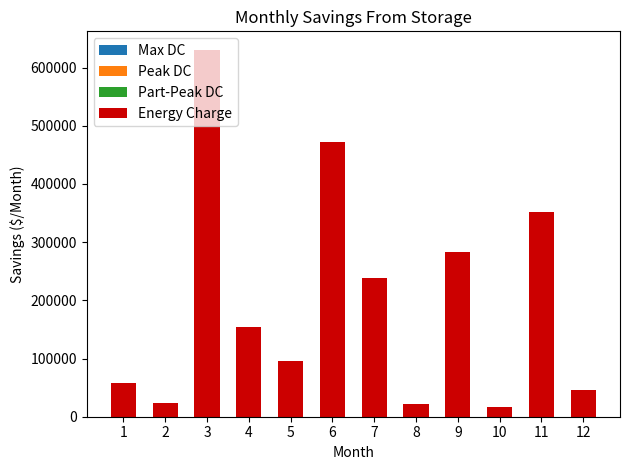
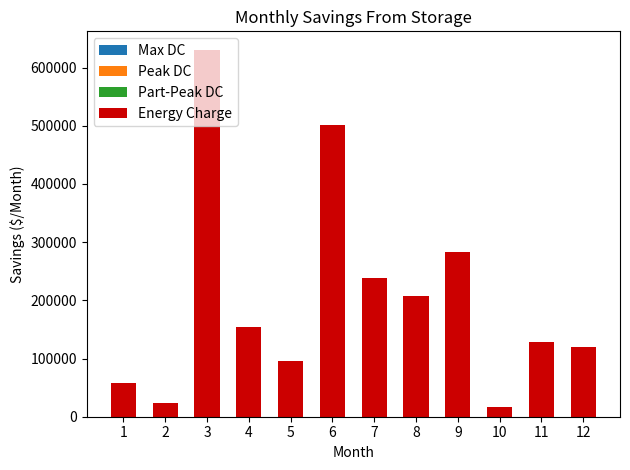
  {
    "Part-Peak DC": {
      "1": 0,
      "2": 0,
      "3": 0,
      "4": 0,
      "5": 0,
      "6": 0,
      "7": 0,
      "8": 0,
      "9": 0,
      "10": 0,
      "11": 0,
      "12": 0
    },
    "Energy Charge": {
      "1": 60000,
      "2": 20000,
      "4": 150000,
      "5": 100000,
-     "6": 470000,
+     "6": 500000,
      "7": 240000,
-     "8": 20000,
+     "8": 210000,
      "9": 280000,
      "10": 20000,
-     "11": 350000,
-     "12": 50000
+     "11": 130000,
+     "12": 120000
    }
  }
